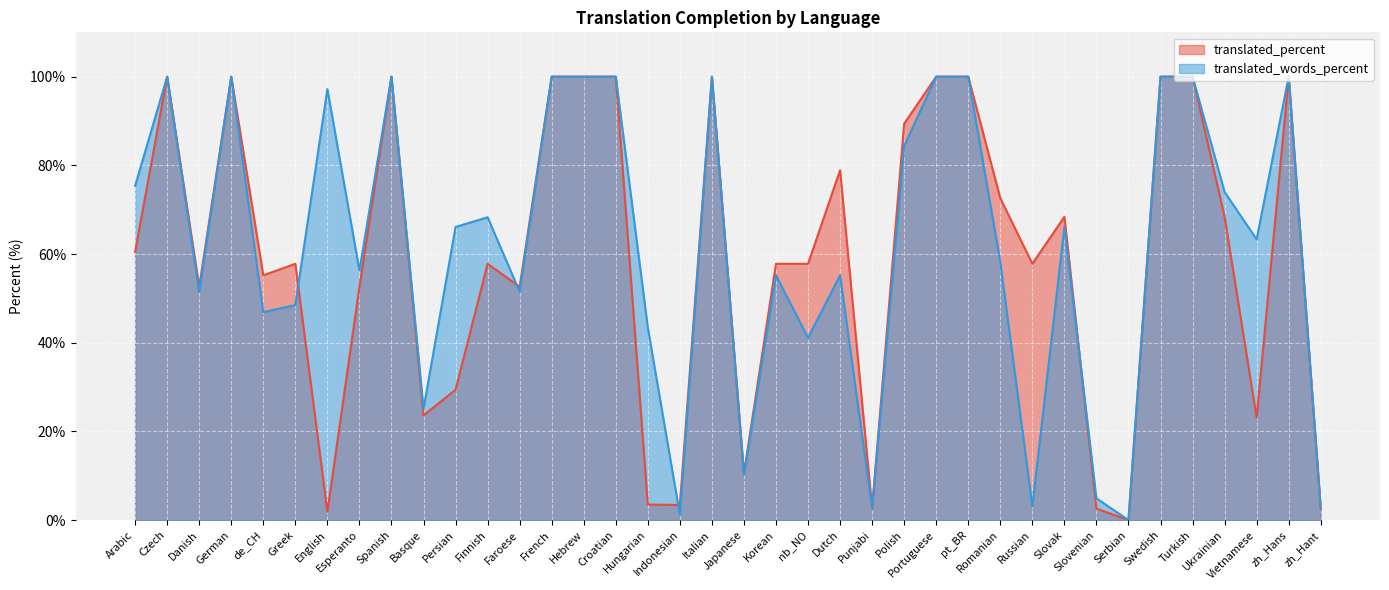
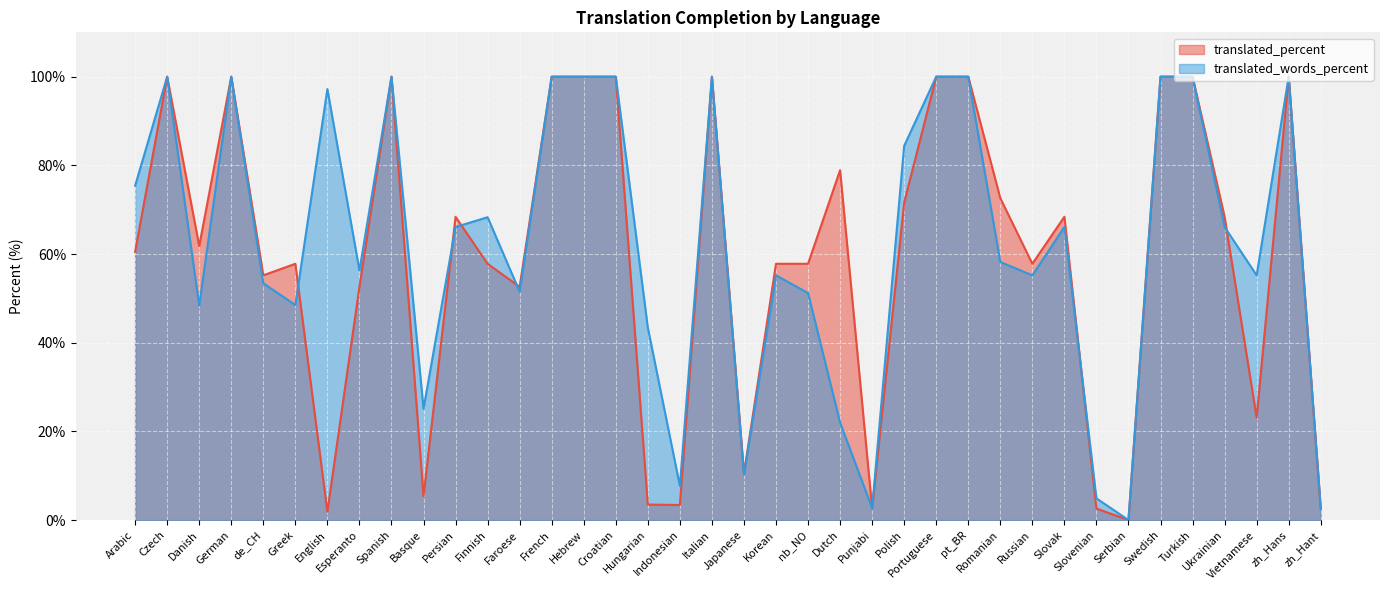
  {
    "translated_percent": {
      "Arabic": "61%",
-     "Danish": "53%",
+     "Danish": "62%",
      "de_CH": "55%",
      "Greek": "58%",
      "English": "2%",
      "Esperanto": "53%",
-     "Basque": "24%",
-     "Persian": "29%",
+     "Basque": "5%",
+     "Persian": "68%",
      "Finnish": "58%",
      "Faroese": "53%",
      "Hungarian": "4%",
      "Indonesian": "3%",
      "Korean": "58%",
      "nb_NO": "58%",
      "Dutch": "79%",
-     "Polish": "89%",
+     "Polish": "72%",
      "Romanian": "73%",
      "Russian": "58%",
      "Slovak": "68%",
      "Slovenian": "3%",
      "Ukrainian": "68%",
      "Vietnamese": "23%"
    },
    "translated_words_percent": {
      "Arabic": "75%",
-     "Danish": "52%",
-     "de_CH": "47%",
+     "Danish": "48%",
+     "de_CH": "53%",
      "Greek": "49%",
      "English": "97%",
      "Esperanto": "56%",
      "Basque": "25%",
      "Persian": "66%",
      "Finnish": "68%",
      "Faroese": "52%",
      "Hungarian": "43%",
-     "Indonesian": "1%",
+     "Indonesian": "8%",
      "Korean": "55%",
-     "nb_NO": "41%",
-     "Dutch": "55%",
+     "nb_NO": "51%",
+     "Dutch": "22%",
      "Polish": "84%",
      "Romanian": "58%",
-     "Russian": "3%",
+     "Russian": "55%",
      "Slovak": "66%",
      "Slovenian": "5%",
-     "Ukrainian": "74%",
-     "Vietnamese": "63%"
+     "Ukrainian": "66%",
+     "Vietnamese": "55%"
    }
  }
